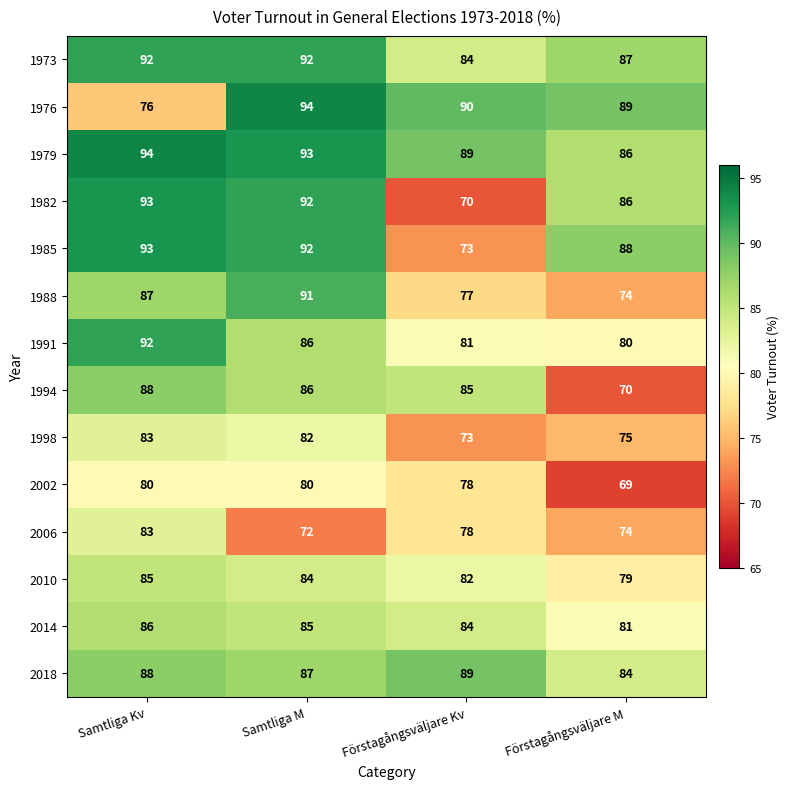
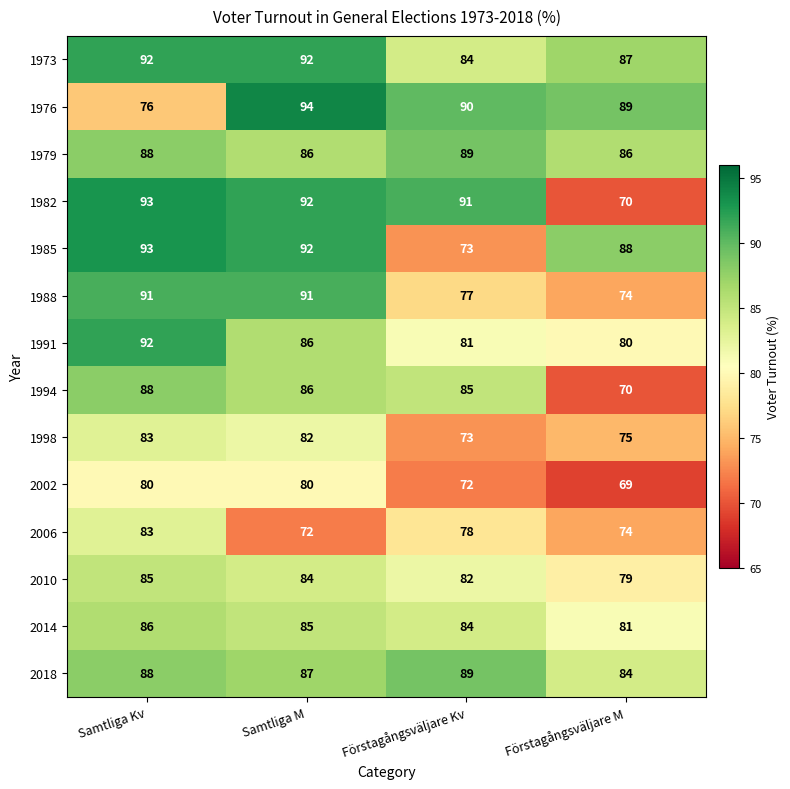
  {
    "1973": {
      "Samtliga Kv": 92,
      "Samtliga M": 92,
      "Förstagångsväljare Kv": 84,
      "Förstagångsväljare M": 87
    },
    "1976": {
      "Samtliga Kv": 76,
      "Samtliga M": 94,
      "Förstagångsväljare Kv": 90,
      "Förstagångsväljare M": 89
    },
    "1979": {
-     "Samtliga Kv": 94,
-     "Samtliga M": 93,
+     "Samtliga Kv": 88,
+     "Samtliga M": 86,
      "Förstagångsväljare Kv": 89,
      "Förstagångsväljare M": 86
    },
    "1982": {
      "Samtliga Kv": 93,
      "Samtliga M": 92,
-     "Förstagångsväljare Kv": 70,
-     "Förstagångsväljare M": 86
+     "Förstagångsväljare Kv": 91,
+     "Förstagångsväljare M": 70
    },
    "1985": {
      "Samtliga Kv": 93,
      "Samtliga M": 92,
      "Förstagångsväljare Kv": 73,
      "Förstagångsväljare M": 88
    },
    "1988": {
-     "Samtliga Kv": 87,
+     "Samtliga Kv": 91,
      "Samtliga M": 91,
      "Förstagångsväljare Kv": 77,
      "Förstagångsväljare M": 74
    },
    "1991": {
      "Samtliga Kv": 92,
      "Samtliga M": 86,
      "Förstagångsväljare Kv": 81,
      "Förstagångsväljare M": 80
    },
    "1994": {
      "Samtliga Kv": 88,
      "Samtliga M": 86,
      "Förstagångsväljare Kv": 85,
      "Förstagångsväljare M": 70
    },
    "1998": {
      "Samtliga Kv": 83,
      "Samtliga M": 82,
      "Förstagångsväljare Kv": 73,
      "Förstagångsväljare M": 75
    },
    "2002": {
      "Samtliga Kv": 80,
      "Samtliga M": 80,
-     "Förstagångsväljare Kv": 78,
+     "Förstagångsväljare Kv": 72,
      "Förstagångsväljare M": 69
    },
    "2006": {
      "Samtliga Kv": 83,
      "Samtliga M": 72,
      "Förstagångsväljare Kv": 78,
      "Förstagångsväljare M": 74
    },
    "2010": {
      "Samtliga Kv": 85,
      "Samtliga M": 84,
      "Förstagångsväljare Kv": 82,
      "Förstagångsväljare M": 79
    },
    "2014": {
      "Samtliga Kv": 86,
      "Samtliga M": 85,
      "Förstagångsväljare Kv": 84,
      "Förstagångsväljare M": 81
    },
    "2018": {
      "Samtliga Kv": 88,
      "Samtliga M": 87,
      "Förstagångsväljare Kv": 89,
      "Förstagångsväljare M": 84
    }
  }
